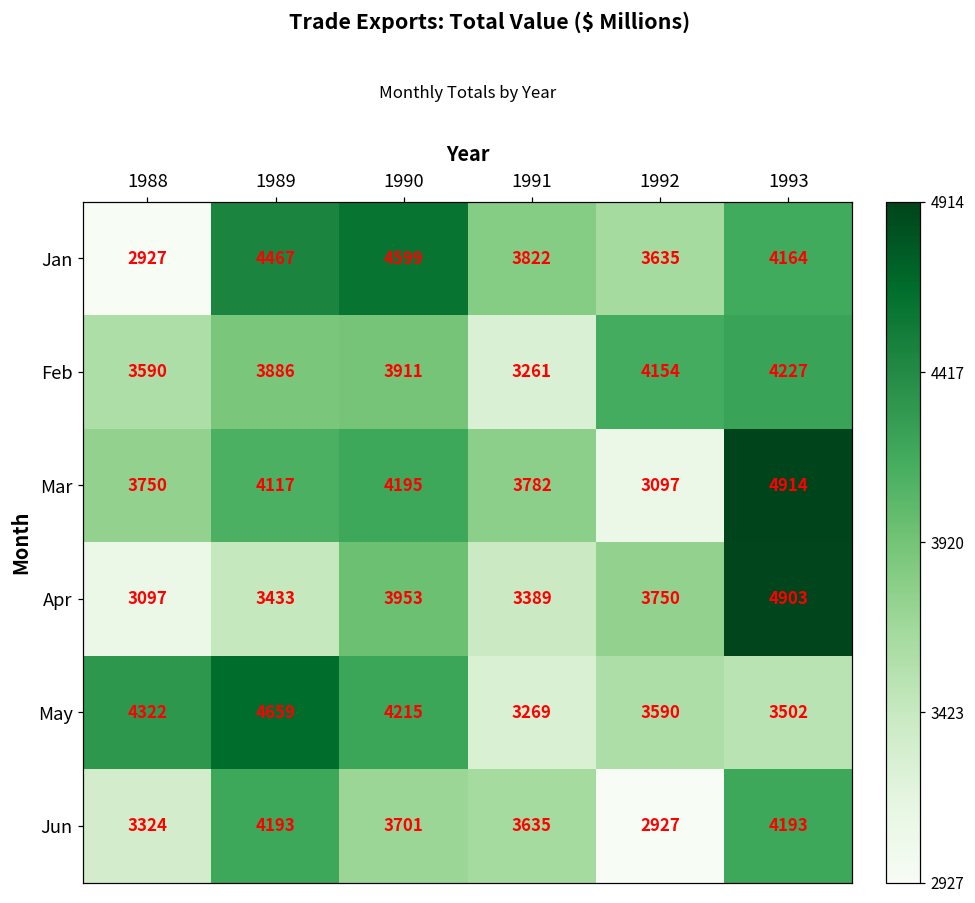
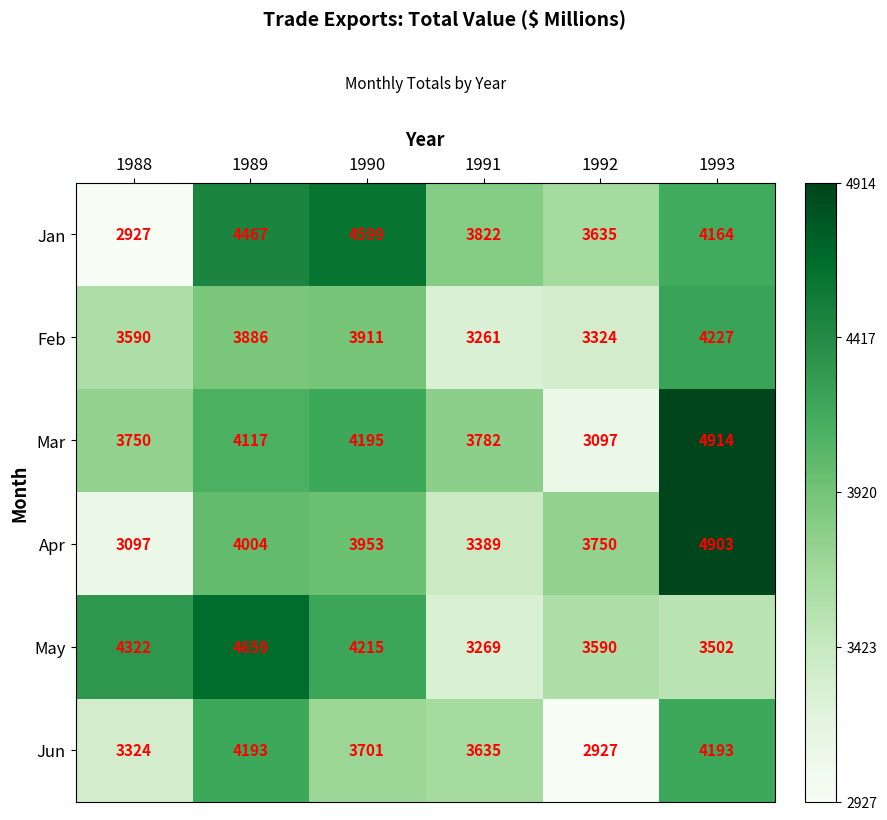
  {
    "Jan": {
      "1988": 2927,
      "1989": 4467,
      "1990": 4599,
      "1991": 3822,
      "1992": 3635,
      "1993": 4164
    },
    "Feb": {
      "1988": 3590,
      "1989": 3886,
      "1990": 3911,
      "1991": 3261,
-     "1992": 4154,
+     "1992": 3324,
      "1993": 4227
    },
    "Mar": {
      "1988": 3750,
      "1989": 4117,
      "1990": 4195,
      "1991": 3782,
      "1992": 3097,
      "1993": 4914
    },
    "Apr": {
      "1988": 3097,
-     "1989": 3433,
+     "1989": 4004,
      "1990": 3953,
      "1991": 3389,
      "1992": 3750,
      "1993": 4903
    },
    "May": {
      "1988": 4322,
      "1989": 4659,
      "1990": 4215,
      "1991": 3269,
      "1992": 3590,
      "1993": 3502
    },
    "Jun": {
      "1988": 3324,
      "1989": 4193,
      "1990": 3701,
      "1991": 3635,
      "1992": 2927,
      "1993": 4193
    }
  }
